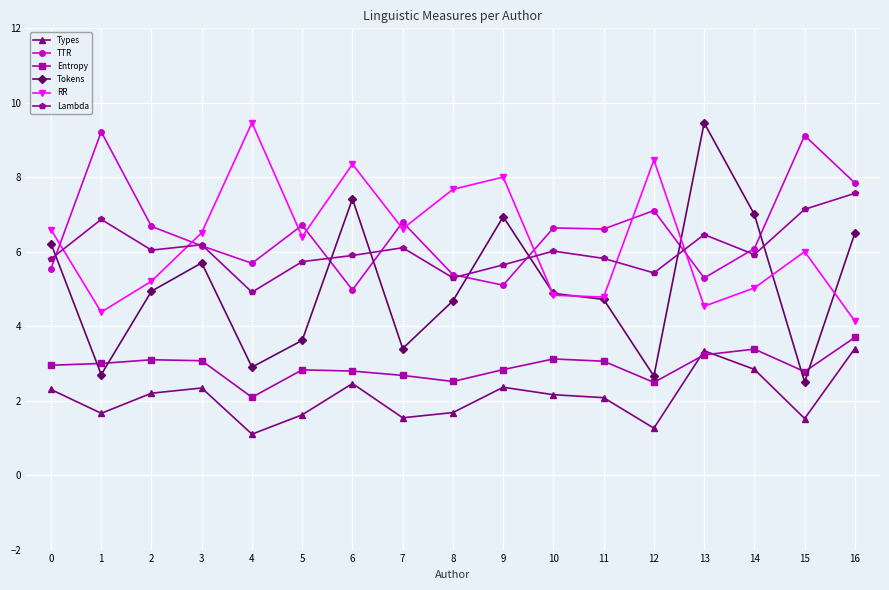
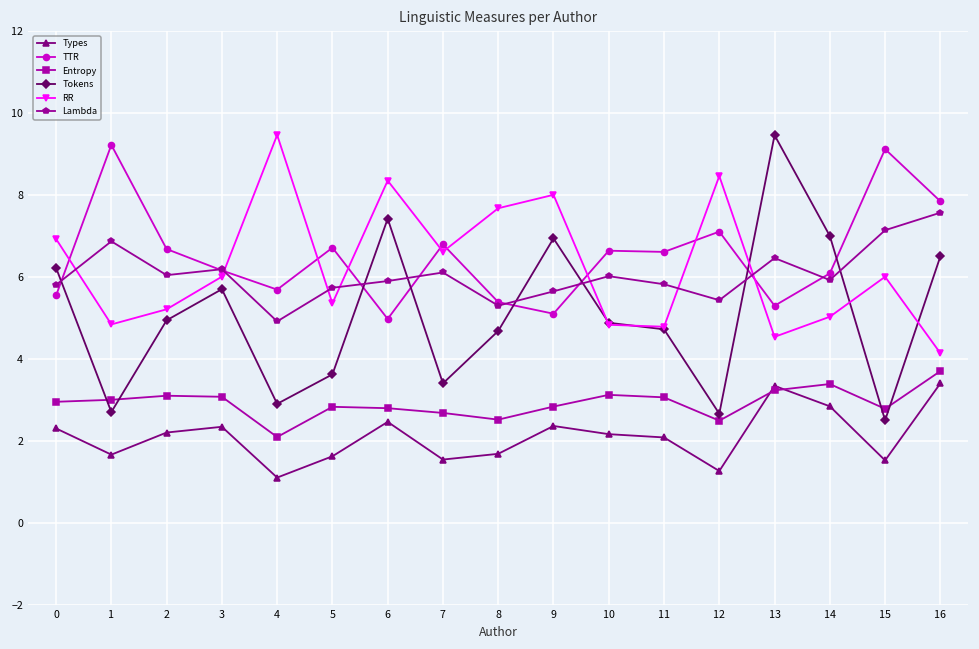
  {
    "RR": {
-     "0": 6.6,
-     "1": 4.4,
+     "0": 6.9,
+     "1": 4.8,
      "2": 5.2,
-     "3": 6.5,
+     "3": 6.0,
      "4": 9.5,
-     "5": 6.4,
+     "5": 5.4,
      "6": 8.4,
      "7": 6.6,
      "8": 7.7,
      "9": 8.0,
      "12": 8.5,
      "13": 4.5,
      "14": 5.0,
      "15": 6.0,
      "16": 4.1
    }
  }
